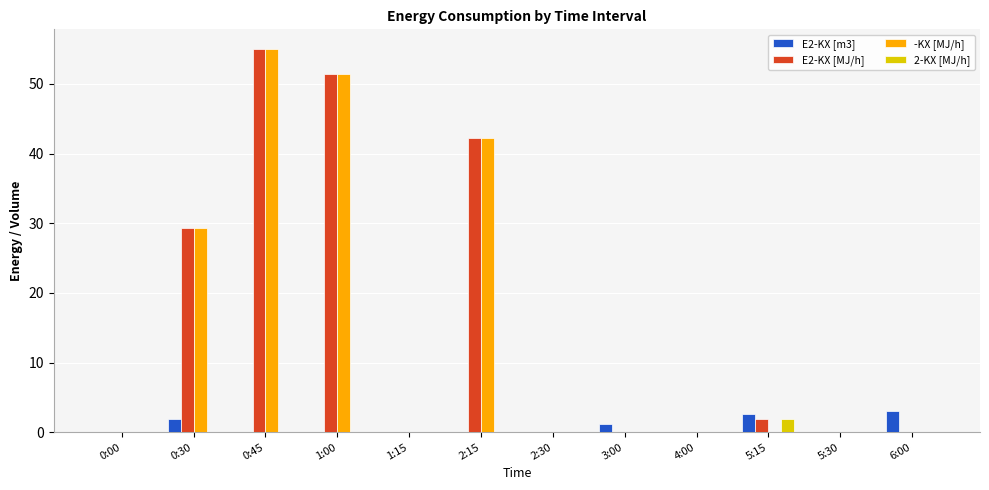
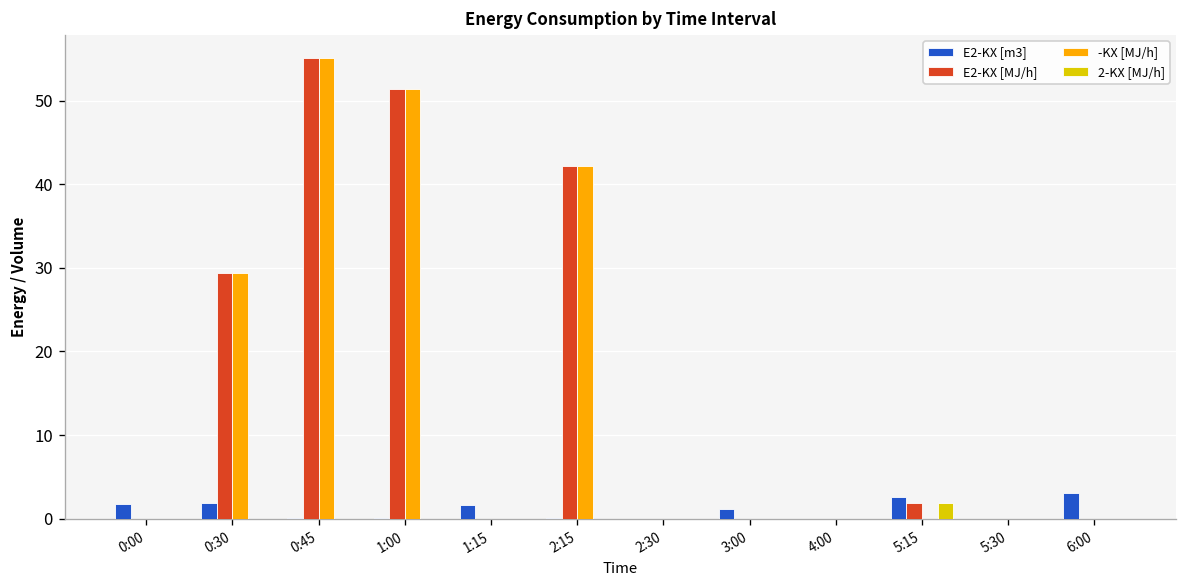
  {
    "E2-KX [m3]": {
-     "0:00": 0,
+     "0:00": 2,
      "0:30": 2,
-     "1:15": 0,
+     "1:15": 2,
      "2:30": 0,
      "3:00": 1,
      "4:00": 0,
      "5:15": 3,
      "5:30": 0,
      "6:00": 3
    },
    "E2-KX [MJ/h]": {
      "0:00": 0,
      "0:30": 29,
      "0:45": 55,
      "1:00": 51,
      "1:15": 0,
      "2:15": 42,
      "2:30": 0,
      "3:00": 0,
      "4:00": 0,
      "5:15": 2,
      "5:30": 0,
      "6:00": 0
    }
  }
